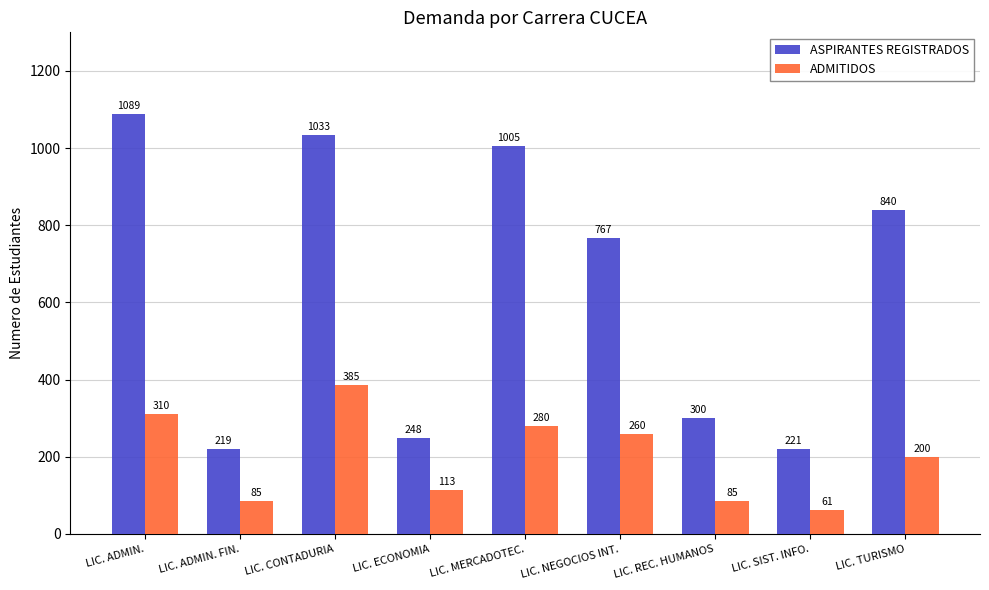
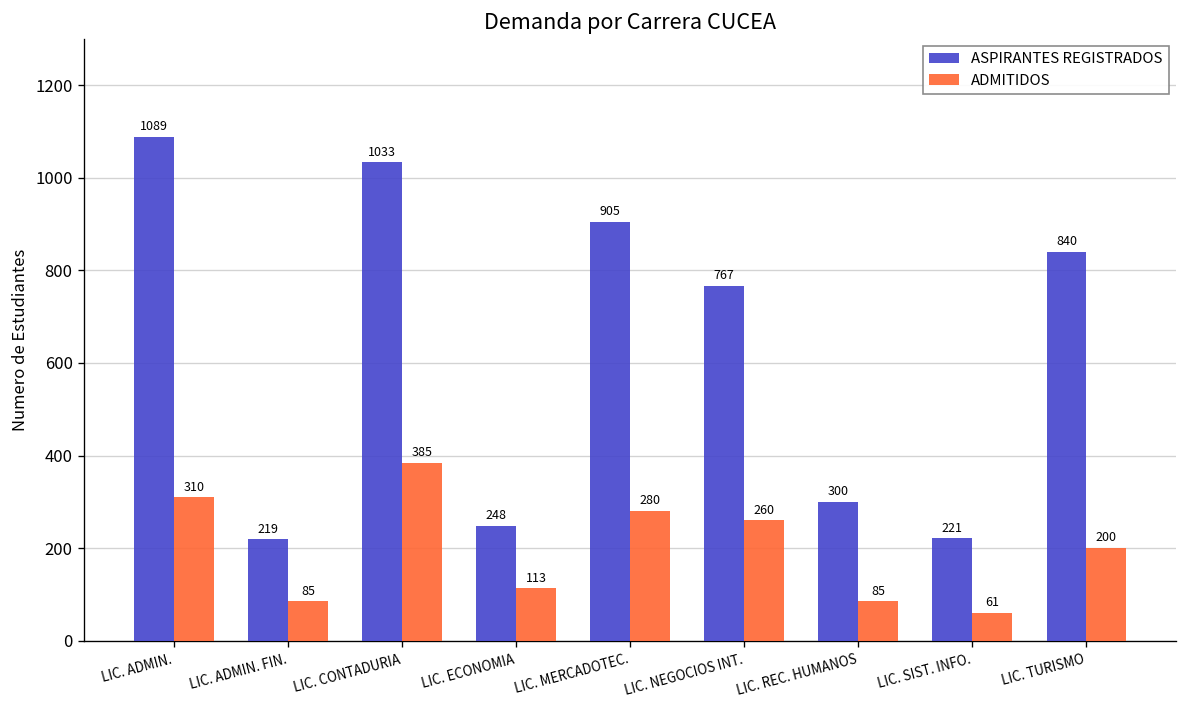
  {
    "ASPIRANTES REGISTRADOS": {
      "LIC. ADMIN.": 1089,
      "LIC. ADMIN. FIN.": 219,
      "LIC. CONTADURIA": 1033,
      "LIC. ECONOMIA": 248,
-     "LIC. MERCADOTEC.": 1005,
+     "LIC. MERCADOTEC.": 905,
      "LIC. NEGOCIOS INT.": 767,
      "LIC. REC. HUMANOS": 300,
      "LIC. SIST. INFO.": 221,
      "LIC. TURISMO": 840
    },
    "ADMITIDOS": {
      "LIC. ADMIN.": 310,
      "LIC. ADMIN. FIN.": 85,
      "LIC. CONTADURIA": 385,
      "LIC. ECONOMIA": 113,
      "LIC. MERCADOTEC.": 280,
      "LIC. NEGOCIOS INT.": 260,
      "LIC. REC. HUMANOS": 85,
      "LIC. SIST. INFO.": 61,
      "LIC. TURISMO": 200
    }
  }
